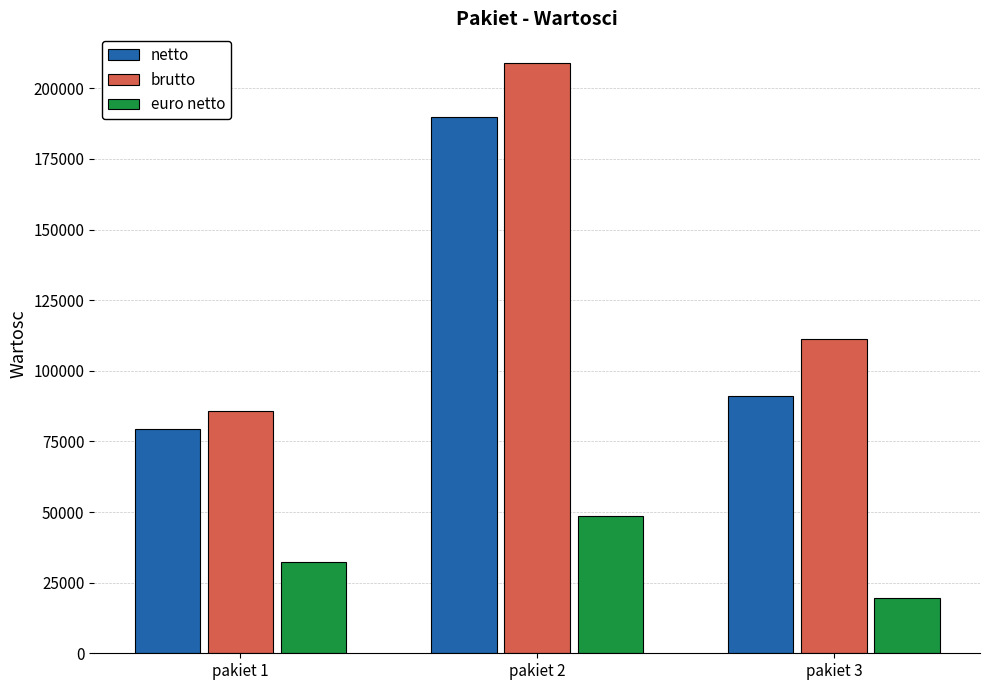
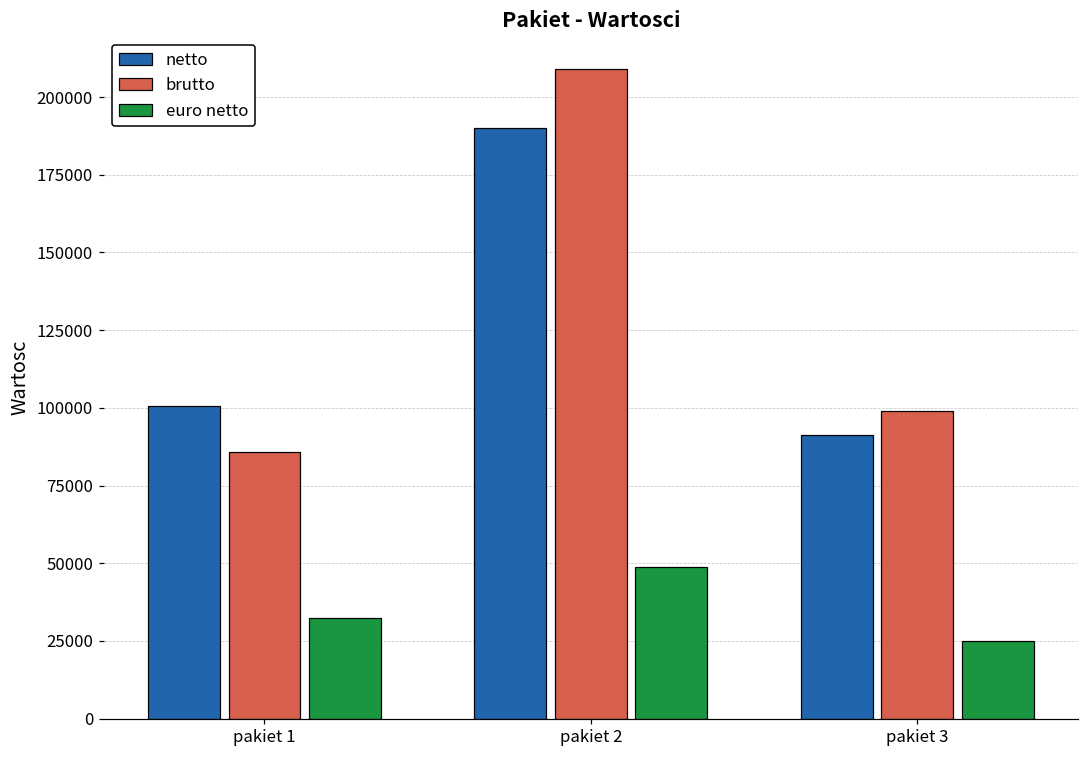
  {
    "netto": {
-     "pakiet 1": 79000,
+     "pakiet 1": 101000,
      "pakiet 2": 190000,
      "pakiet 3": 91000
    },
    "brutto": {
      "pakiet 1": 86000,
      "pakiet 2": 209000,
-     "pakiet 3": 111000
+     "pakiet 3": 99000
    },
    "euro netto": {
      "pakiet 1": 32000,
      "pakiet 2": 49000,
-     "pakiet 3": 20000
+     "pakiet 3": 25000
    }
  }
